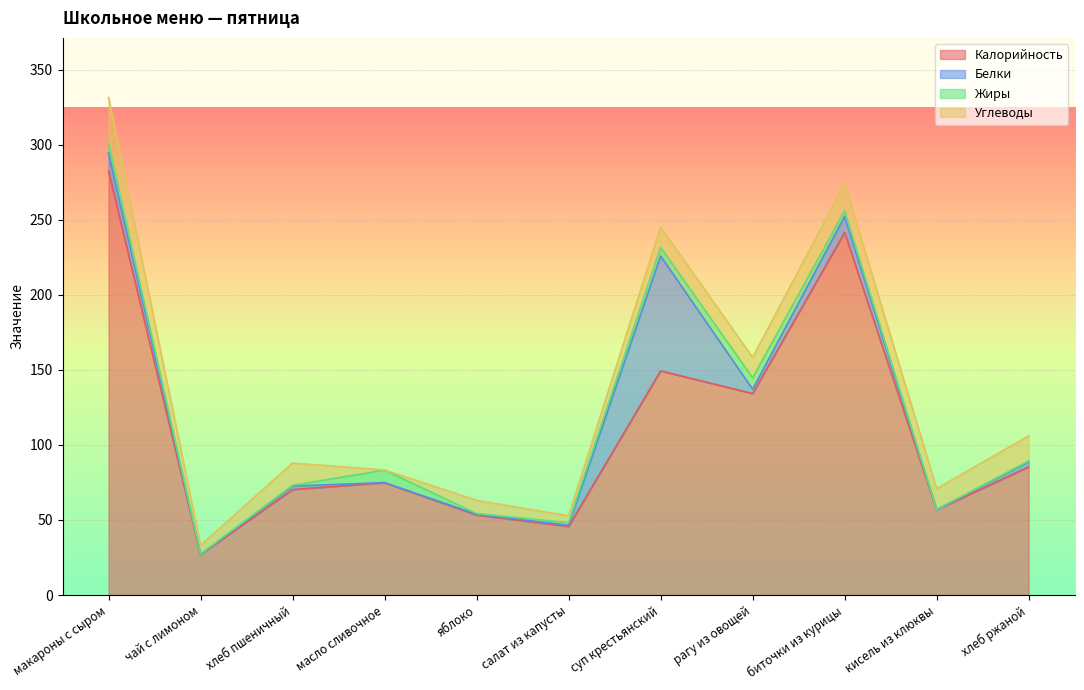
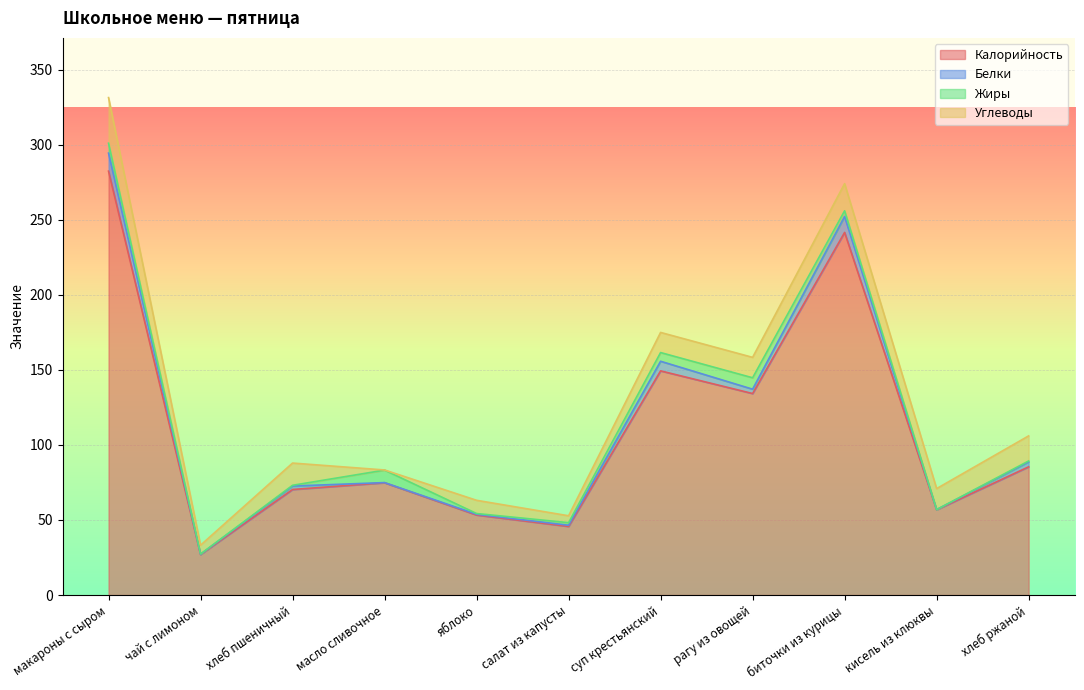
  {
    "Калорийность": {
      "макароны с сыром": 282,
      "хлеб пшеничный": 70,
      "суп крестьянский": 149,
      "рагу из овощей": 134,
      "биточки из курицы": 242,
      "хлеб ржаной": 85
    },
    "Белки": {
      "макароны с сыром": 12,
-     "суп крестьянский": 77,
+     "суп крестьянский": 6,
      "рагу из овощей": 3,
      "биточки из курицы": 11
    },
    "Жиры": {
      "макароны с сыром": 7,
      "суп крестьянский": 6,
      "рагу из овощей": 8,
      "биточки из курицы": 4
    },
    "Углеводы": {
      "макароны с сыром": 30,
      "чай с лимоном": 6,
      "хлеб пшеничный": 15,
      "яблоко": 9,
      "салат из капусты": 5,
      "суп крестьянский": 13,
      "рагу из овощей": 14,
      "биточки из курицы": 18,
      "кисель из клюквы": 14,
      "хлеб ржаной": 17
    }
  }
